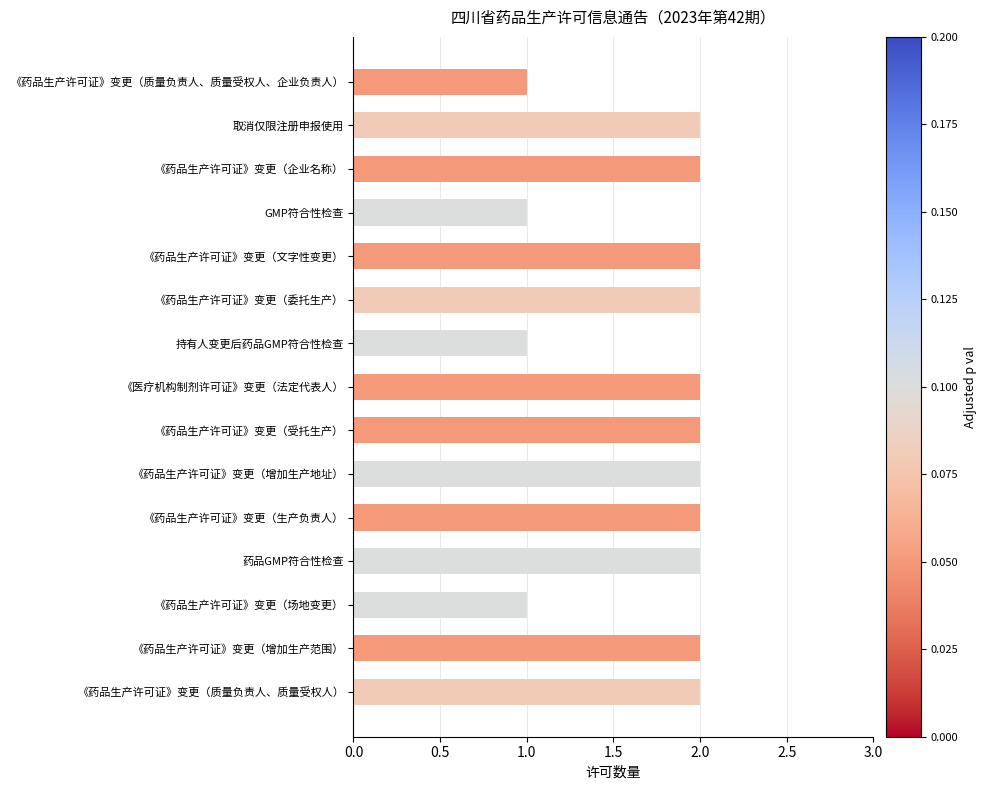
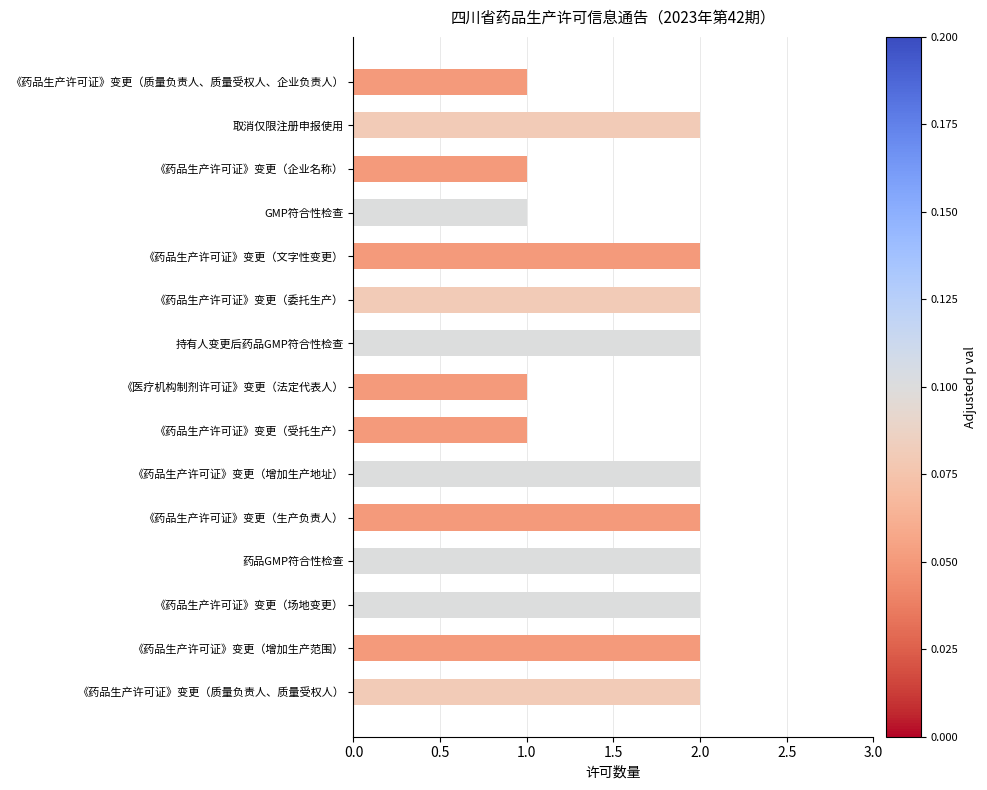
  {
    "《药品生产许可证》变更（质量负责人、质量受权人、企业负责人）": 1,
    "取消仅限注册申报使用": 2,
-   "《药品生产许可证》变更（企业名称）": 2,
+   "《药品生产许可证》变更（企业名称）": 1,
    "GMP符合性检查": 1,
    "《药品生产许可证》变更（文字性变更）": 2,
    "《药品生产许可证》变更（委托生产）": 2,
-   "持有人变更后药品GMP符合性检查": 1,
-   "《医疗机构制剂许可证》变更（法定代表人）": 2,
-   "《药品生产许可证》变更（受托生产）": 2,
+   "持有人变更后药品GMP符合性检查": 2,
+   "《医疗机构制剂许可证》变更（法定代表人）": 1,
+   "《药品生产许可证》变更（受托生产）": 1,
    "《药品生产许可证》变更（增加生产地址）": 2,
    "《药品生产许可证》变更（生产负责人）": 2,
    "药品GMP符合性检查": 2,
-   "《药品生产许可证》变更（场地变更）": 1,
+   "《药品生产许可证》变更（场地变更）": 2,
    "《药品生产许可证》变更（增加生产范围）": 2,
    "《药品生产许可证》变更（质量负责人、质量受权人）": 2
  }
